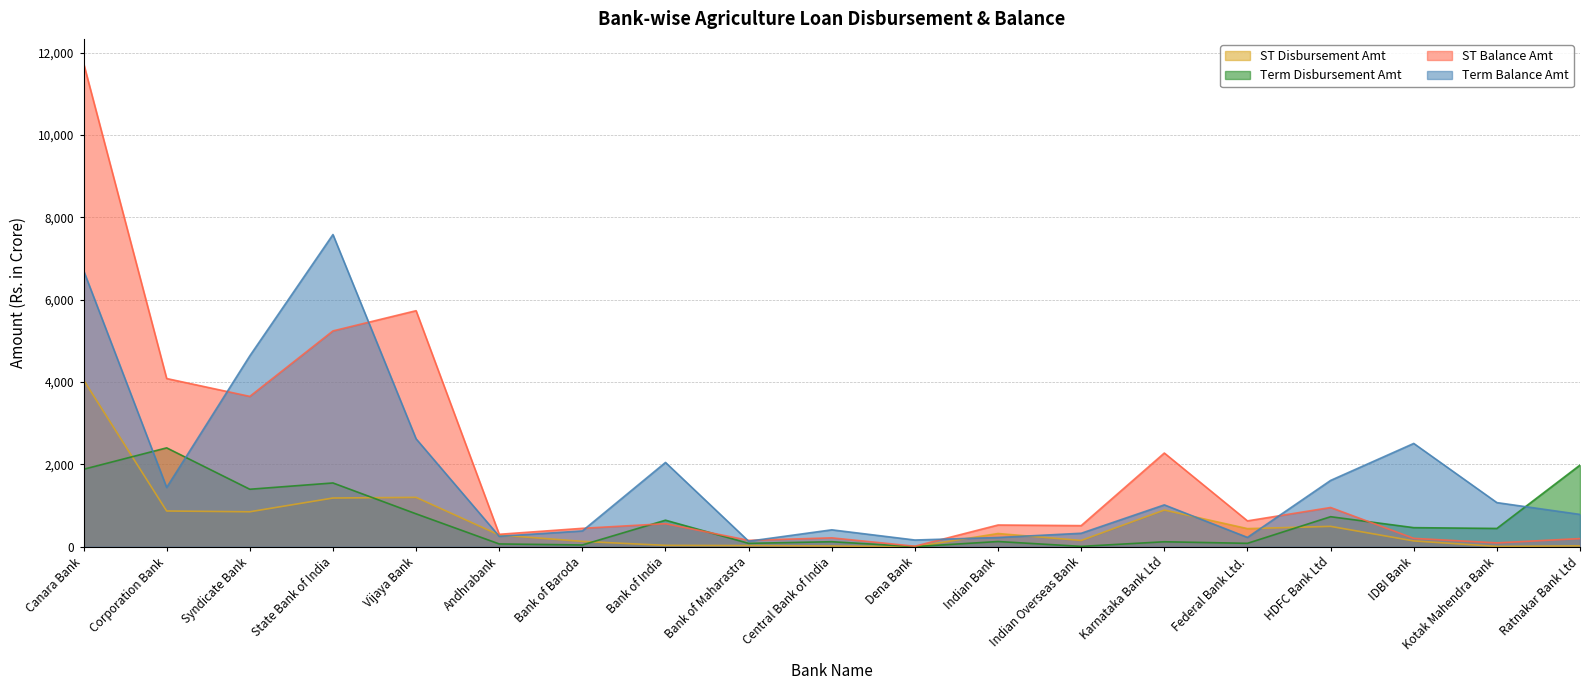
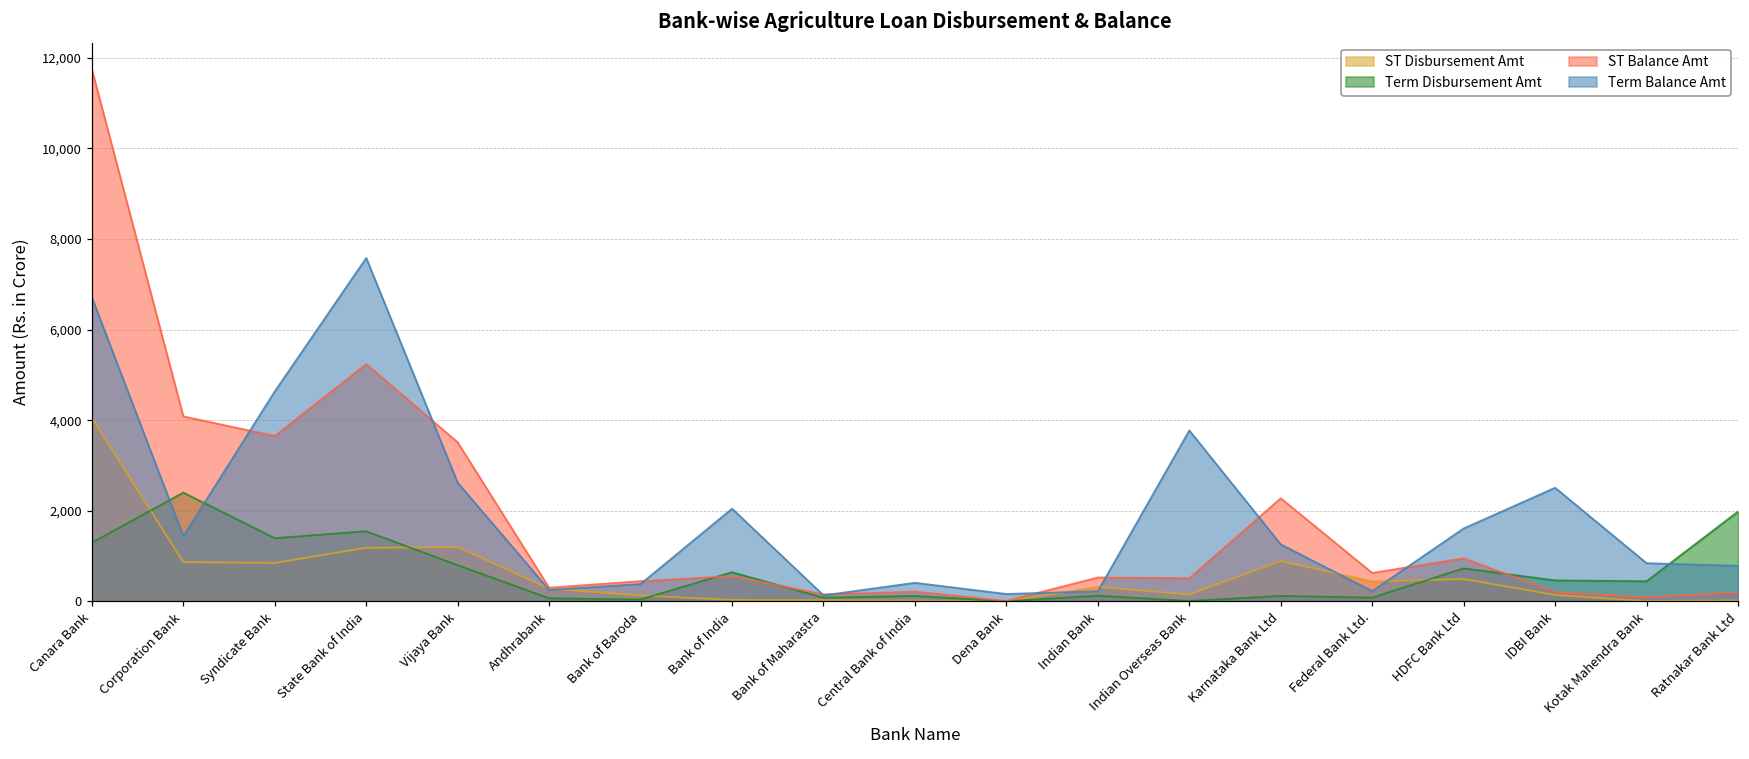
  {
    "ST Disbursement Amt": {
      "Canara Bank": "4,100",
      "Corporation Bank": "900",
      "Syndicate Bank": "800",
      "State Bank of India": "1,200",
      "Vijaya Bank": "1,200",
      "Bank of Baroda": "100",
      "Bank of India": "0",
      "Central Bank of India": "0",
      "Indian Bank": "300",
      "Indian Overseas Bank": "200",
      "Karnataka Bank Ltd": "900",
      "Federal Bank Ltd.": "400",
      "HDFC Bank Ltd": "500",
      "Kotak Mahendra Bank": "0",
      "Ratnakar Bank Ltd": "0"
    },
    "Term Disbursement Amt": {
-     "Canara Bank": "1,900",
+     "Canara Bank": "1,300",
      "Corporation Bank": "2,400",
      "Syndicate Bank": "1,400",
      "State Bank of India": "1,500",
      "Vijaya Bank": "800",
      "Andhrabank": "100",
      "Bank of Baroda": "0",
      "Bank of India": "600",
      "Central Bank of India": "100",
      "Indian Bank": "100",
      "Indian Overseas Bank": "0",
      "Karnataka Bank Ltd": "100",
      "Federal Bank Ltd.": "100",
      "HDFC Bank Ltd": "700",
      "IDBI Bank": "500",
      "Kotak Mahendra Bank": "400",
      "Ratnakar Bank Ltd": "2,000"
    },
    "ST Balance Amt": {
      "Canara Bank": "11,700",
      "Corporation Bank": "4,100",
      "Syndicate Bank": "3,700",
      "State Bank of India": "5,200",
-     "Vijaya Bank": "5,700",
+     "Vijaya Bank": "3,500",
      "Bank of Baroda": "400",
      "Bank of India": "600",
      "Central Bank of India": "200",
      "Indian Bank": "500",
      "Indian Overseas Bank": "500",
      "Karnataka Bank Ltd": "2,300",
      "Federal Bank Ltd.": "600",
      "HDFC Bank Ltd": "1,000",
      "Kotak Mahendra Bank": "100",
      "Ratnakar Bank Ltd": "200"
    },
    "Term Balance Amt": {
      "Canara Bank": "6,700",
      "Corporation Bank": "1,400",
      "Syndicate Bank": "4,600",
      "State Bank of India": "7,600",
      "Vijaya Bank": "2,600",
      "Bank of Baroda": "400",
      "Bank of India": "2,000",
      "Central Bank of India": "400",
      "Dena Bank": "200",
      "Indian Bank": "200",
-     "Indian Overseas Bank": "300",
-     "Karnataka Bank Ltd": "1,000",
+     "Indian Overseas Bank": "3,800",
+     "Karnataka Bank Ltd": "1,300",
      "Federal Bank Ltd.": "200",
      "HDFC Bank Ltd": "1,600",
      "IDBI Bank": "2,500",
-     "Kotak Mahendra Bank": "1,100",
+     "Kotak Mahendra Bank": "800",
      "Ratnakar Bank Ltd": "800"
    }
  }
